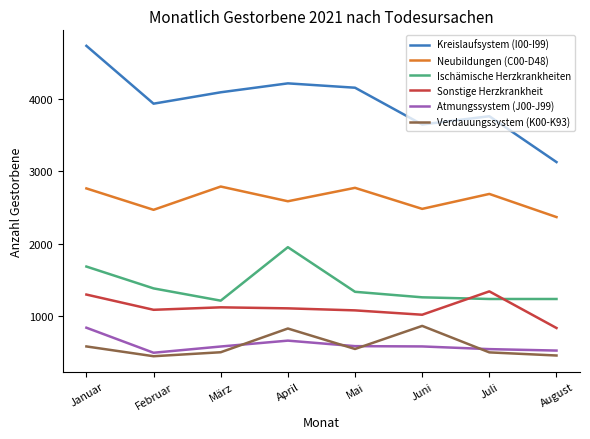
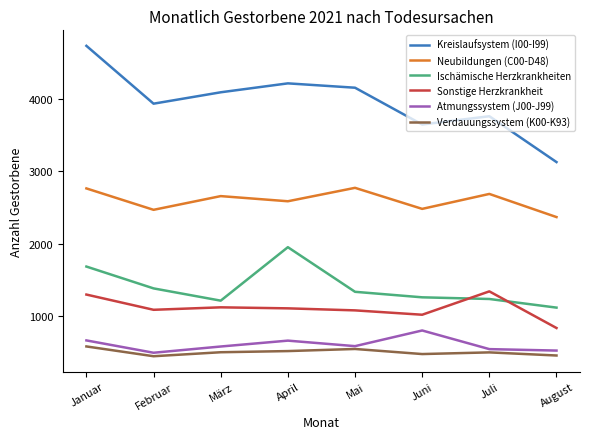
  {
    "Kreislaufsystem (I00-I99)": {
      "Januar": 4700,
      "Februar": 3900,
      "März": 4100,
      "April": 4200,
      "Mai": 4200,
      "August": 3100
    },
    "Neubildungen (C00-D48)": {
      "Januar": 2800,
      "Februar": 2500,
-     "März": 2800,
+     "März": 2700,
      "April": 2600,
      "Mai": 2800,
      "Juni": 2500,
      "Juli": 2700,
      "August": 2400
    },
    "Ischämische Herzkrankheiten": {
      "Januar": 1700,
      "Februar": 1400,
      "März": 1200,
      "April": 2000,
      "Mai": 1300,
      "Juni": 1300,
      "Juli": 1200,
-     "August": 1200
+     "August": 1100
    },
    "Sonstige Herzkrankheit": {
      "Januar": 1300,
      "Februar": 1100,
      "März": 1100,
      "April": 1100,
      "Mai": 1100,
      "Juni": 1000,
      "Juli": 1300,
      "August": 800
    },
    "Atmungssystem (J00-J99)": {
-     "Januar": 800,
+     "Januar": 700,
      "Februar": 500,
      "März": 600,
      "April": 700,
      "Mai": 600,
-     "Juni": 600,
+     "Juni": 800,
      "Juli": 500,
      "August": 500
    },
    "Verdauungssystem (K00-K93)": {
      "Januar": 600,
      "Februar": 500,
      "März": 500,
-     "April": 800,
+     "April": 500,
      "Mai": 600,
-     "Juni": 900,
+     "Juni": 500,
      "Juli": 500,
      "August": 500
    }
  }
